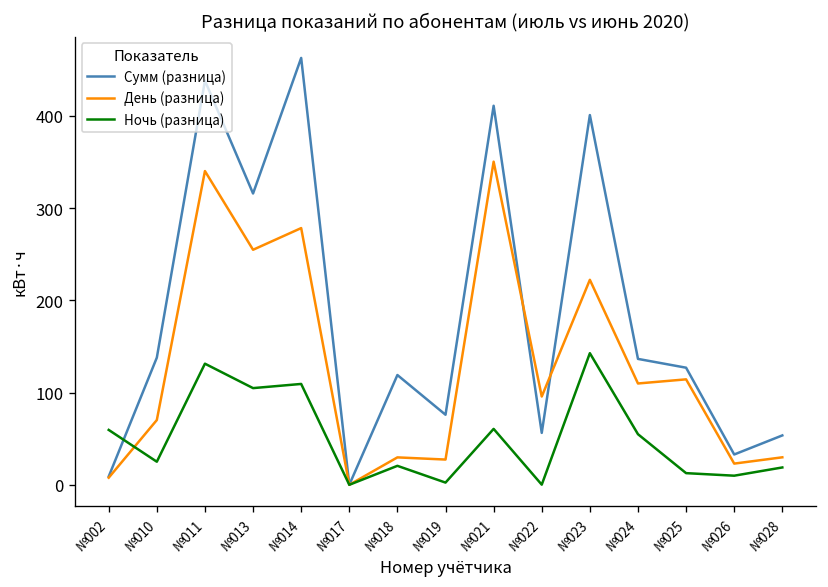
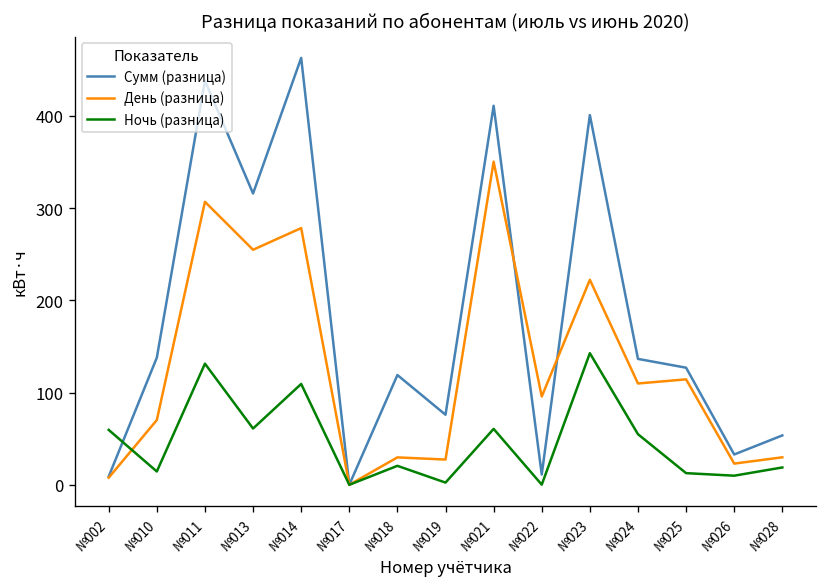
  {
    "Сумм (разница)": {
      "№010": 140,
      "№013": 320,
      "№014": 460,
      "№018": 120,
      "№019": 80,
      "№021": 410,
-     "№022": 60,
+     "№022": 10,
      "№023": 400,
      "№024": 140,
      "№025": 130,
      "№026": 30,
      "№028": 50
    },
    "День (разница)": {
      "№010": 70,
-     "№011": 340,
+     "№011": 310,
      "№013": 250,
      "№014": 280,
      "№018": 30,
      "№019": 30,
      "№021": 350,
      "№022": 100,
      "№023": 220,
      "№024": 110,
      "№025": 110,
      "№026": 20,
      "№028": 30
    },
    "Ночь (разница)": {
      "№002": 60,
-     "№010": 30,
+     "№010": 10,
      "№011": 130,
-     "№013": 100,
+     "№013": 60,
      "№014": 110,
      "№018": 20,
      "№019": 0,
      "№021": 60,
      "№022": 0,
      "№023": 140,
      "№024": 50,
      "№025": 10,
      "№026": 10,
      "№028": 20
    }
  }
